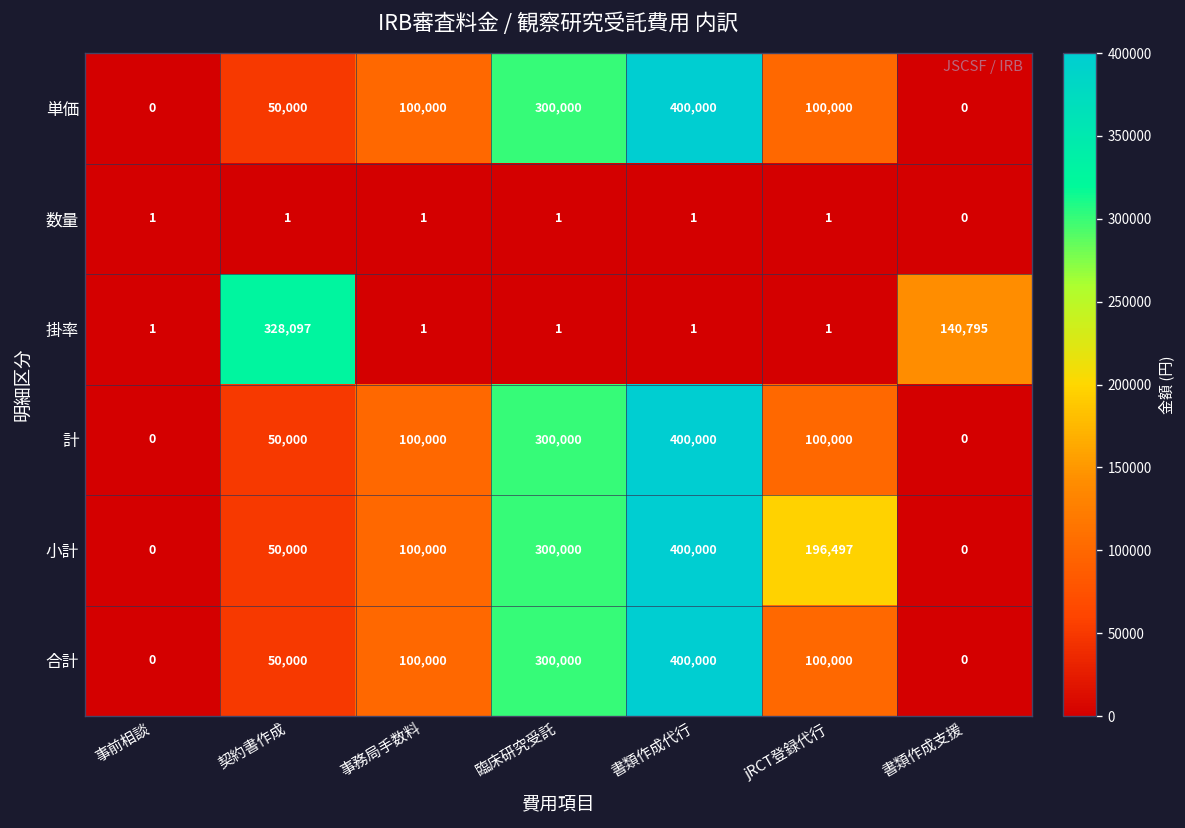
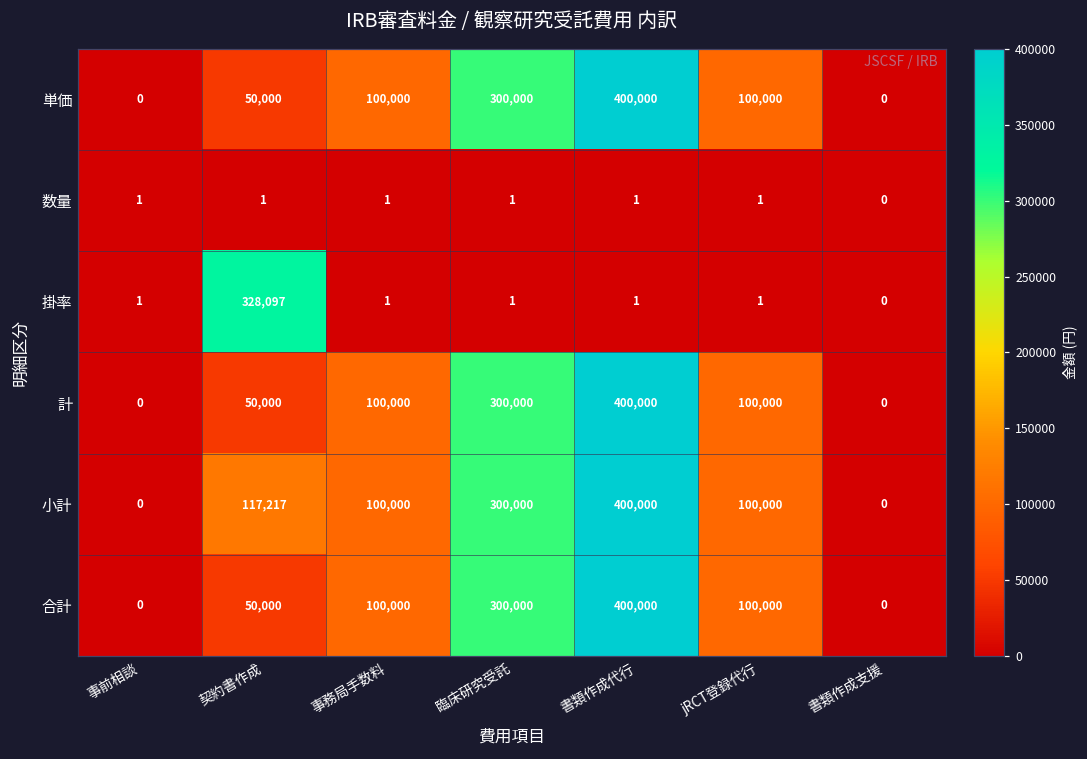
  {
    "単価": {
      "事前相談": "0",
      "契約書作成": "50,000",
      "事務局手数料": "100,000",
      "臨床研究受託": "300,000",
      "書類作成代行": "400,000",
      "jRCT登録代行": "100,000"
    },
    "数量": {
      "事前相談": "1",
      "契約書作成": "1",
      "事務局手数料": "1",
      "臨床研究受託": "1",
      "書類作成代行": "1",
      "jRCT登録代行": "1",
      "書類作成支援": "0"
    },
    "掛率": {
      "事前相談": "1",
      "契約書作成": "328,097",
      "事務局手数料": "1",
      "臨床研究受託": "1",
      "書類作成代行": "1",
      "jRCT登録代行": "1",
-     "書類作成支援": "140,795"
+     "書類作成支援": "0"
    },
    "計": {
      "事前相談": "0",
      "契約書作成": "50,000",
      "事務局手数料": "100,000",
      "臨床研究受託": "300,000",
      "書類作成代行": "400,000",
      "jRCT登録代行": "100,000",
      "書類作成支援": "0"
    },
    "小計": {
      "事前相談": "0",
-     "契約書作成": "50,000",
+     "契約書作成": "117,217",
      "事務局手数料": "100,000",
      "臨床研究受託": "300,000",
      "書類作成代行": "400,000",
-     "jRCT登録代行": "196,497",
+     "jRCT登録代行": "100,000",
      "書類作成支援": "0"
    },
    "合計": {
      "事前相談": "0",
      "契約書作成": "50,000",
      "事務局手数料": "100,000",
      "臨床研究受託": "300,000",
      "書類作成代行": "400,000",
      "jRCT登録代行": "100,000",
      "書類作成支援": "0"
    }
  }
